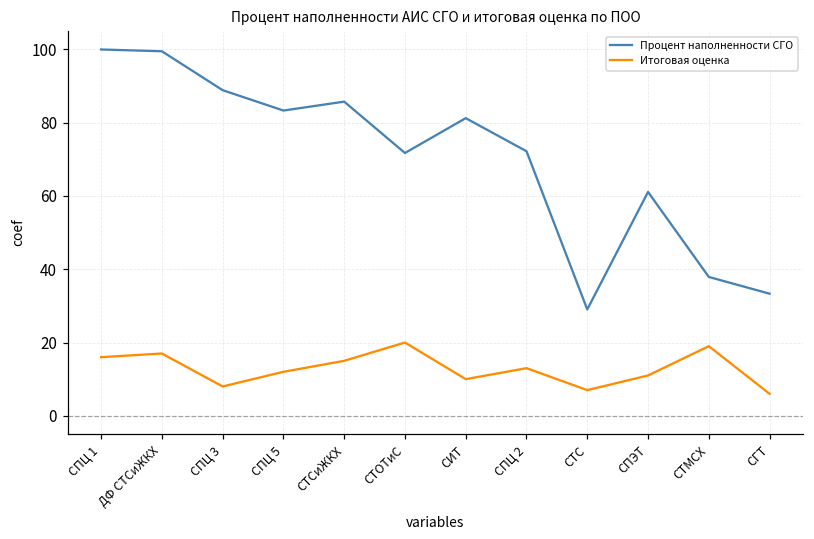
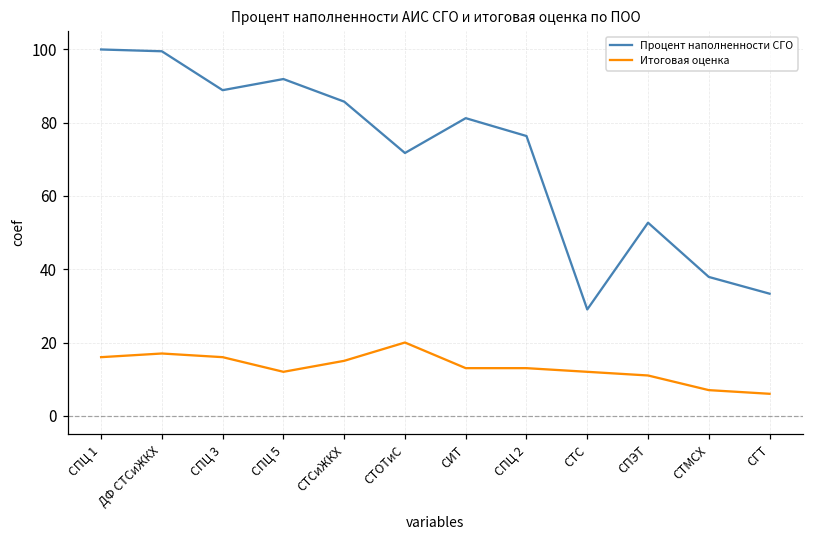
  {
    "Процент наполненности СГО": {
      "СПЦ 1": 100,
      "ДФ СТСиЖКХ": 100,
      "СПЦ 3": 89,
-     "СПЦ 5": 83,
+     "СПЦ 5": 92,
      "СТСиЖКХ": 86,
      "СТОТиС": 72,
      "СИТ": 81,
-     "СПЦ 2": 72,
+     "СПЦ 2": 76,
      "СТС": 29,
-     "СПЭТ": 61,
+     "СПЭТ": 53,
      "СТМСХ": 38,
      "СГТ": 33
    },
    "Итоговая оценка": {
      "СПЦ 1": 16,
      "ДФ СТСиЖКХ": 17,
-     "СПЦ 3": 8,
+     "СПЦ 3": 16,
      "СПЦ 5": 12,
      "СТСиЖКХ": 15,
      "СТОТиС": 20,
-     "СИТ": 10,
+     "СИТ": 13,
      "СПЦ 2": 13,
-     "СТС": 7,
+     "СТС": 12,
      "СПЭТ": 11,
-     "СТМСХ": 19,
+     "СТМСХ": 7,
      "СГТ": 6
    }
  }
